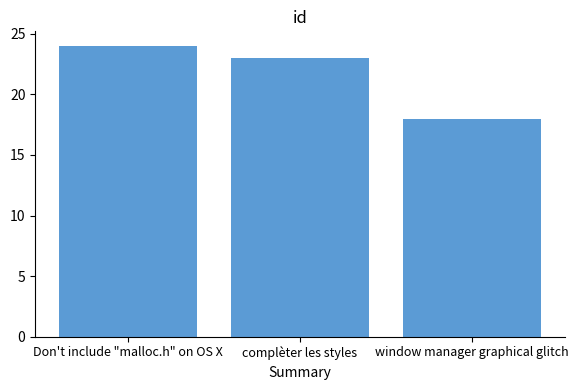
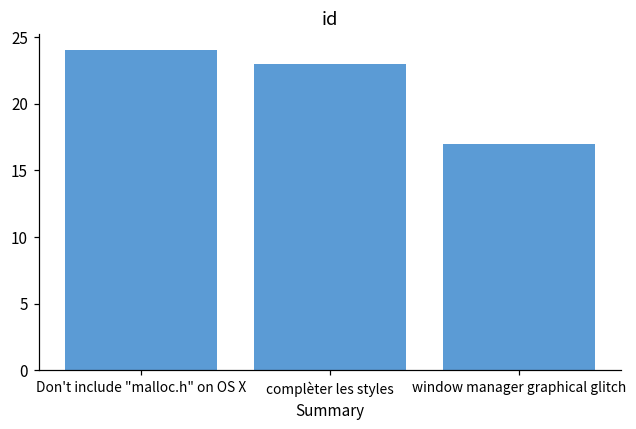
  {
    "Don't include \"malloc.h\" on OS X": 24,
    "complèter les styles": 23,
-   "window manager graphical glitch": 18
+   "window manager graphical glitch": 17
  }
